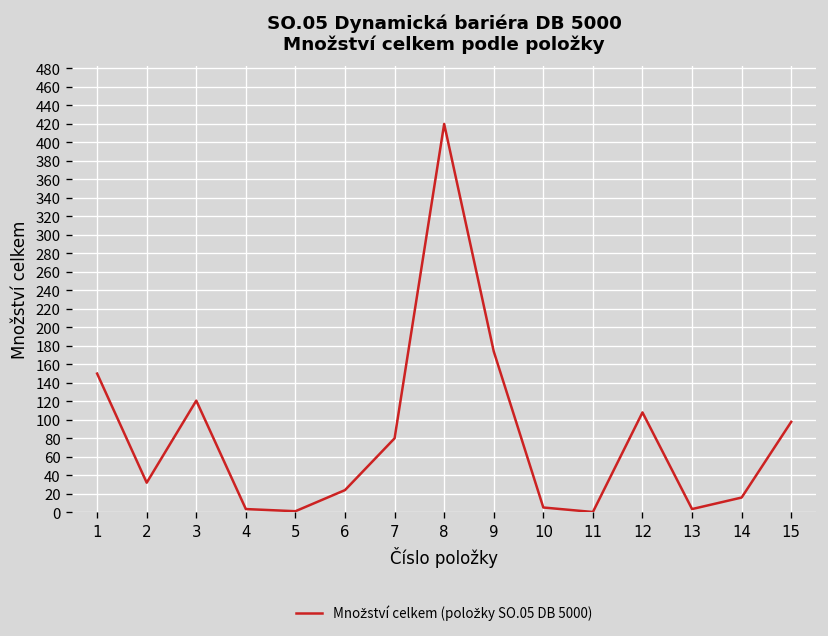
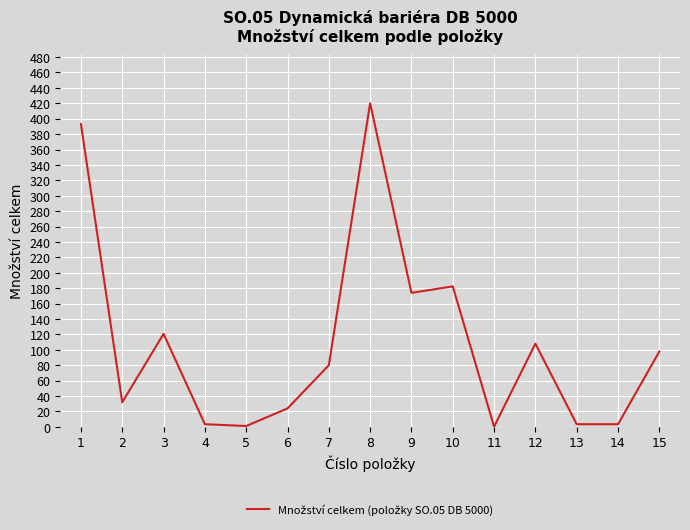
  {
-   "1": 150,
+   "1": 390,
    "2": 30,
    "3": 120,
    "4": 0,
    "5": 0,
    "6": 20,
    "7": 80,
    "8": 420,
    "9": 170,
-   "10": 10,
+   "10": 180,
    "11": 0,
    "12": 110,
    "13": 0,
-   "14": 20,
+   "14": 0,
    "15": 100
  }
